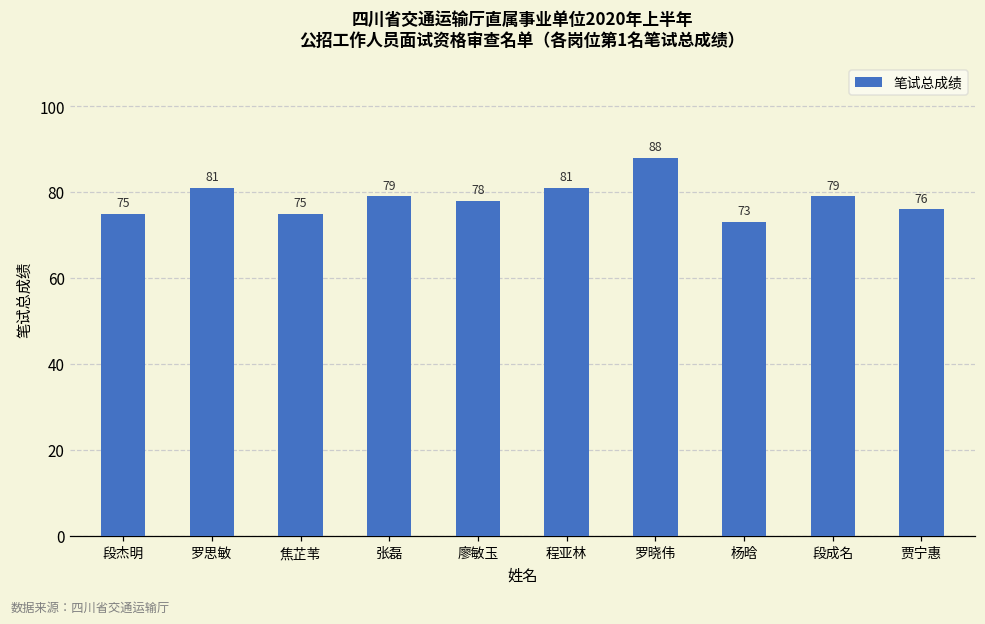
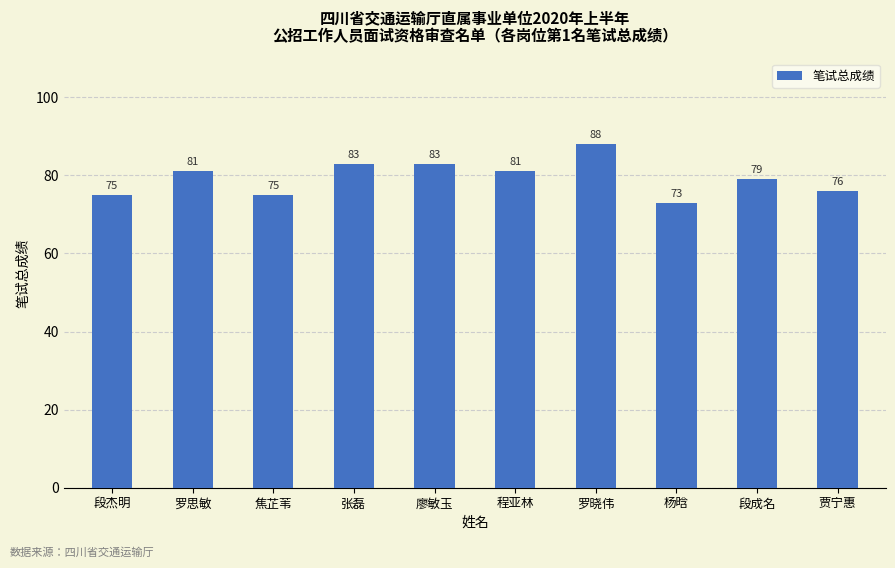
  {
    "段杰明": 75,
    "罗思敏": 81,
    "焦芷苇": 75,
-   "张磊": 79,
-   "廖敏玉": 78,
+   "张磊": 83,
+   "廖敏玉": 83,
    "程亚林": 81,
    "罗晓伟": 88,
    "杨晗": 73,
    "段成名": 79,
    "贾宁惠": 76
  }
